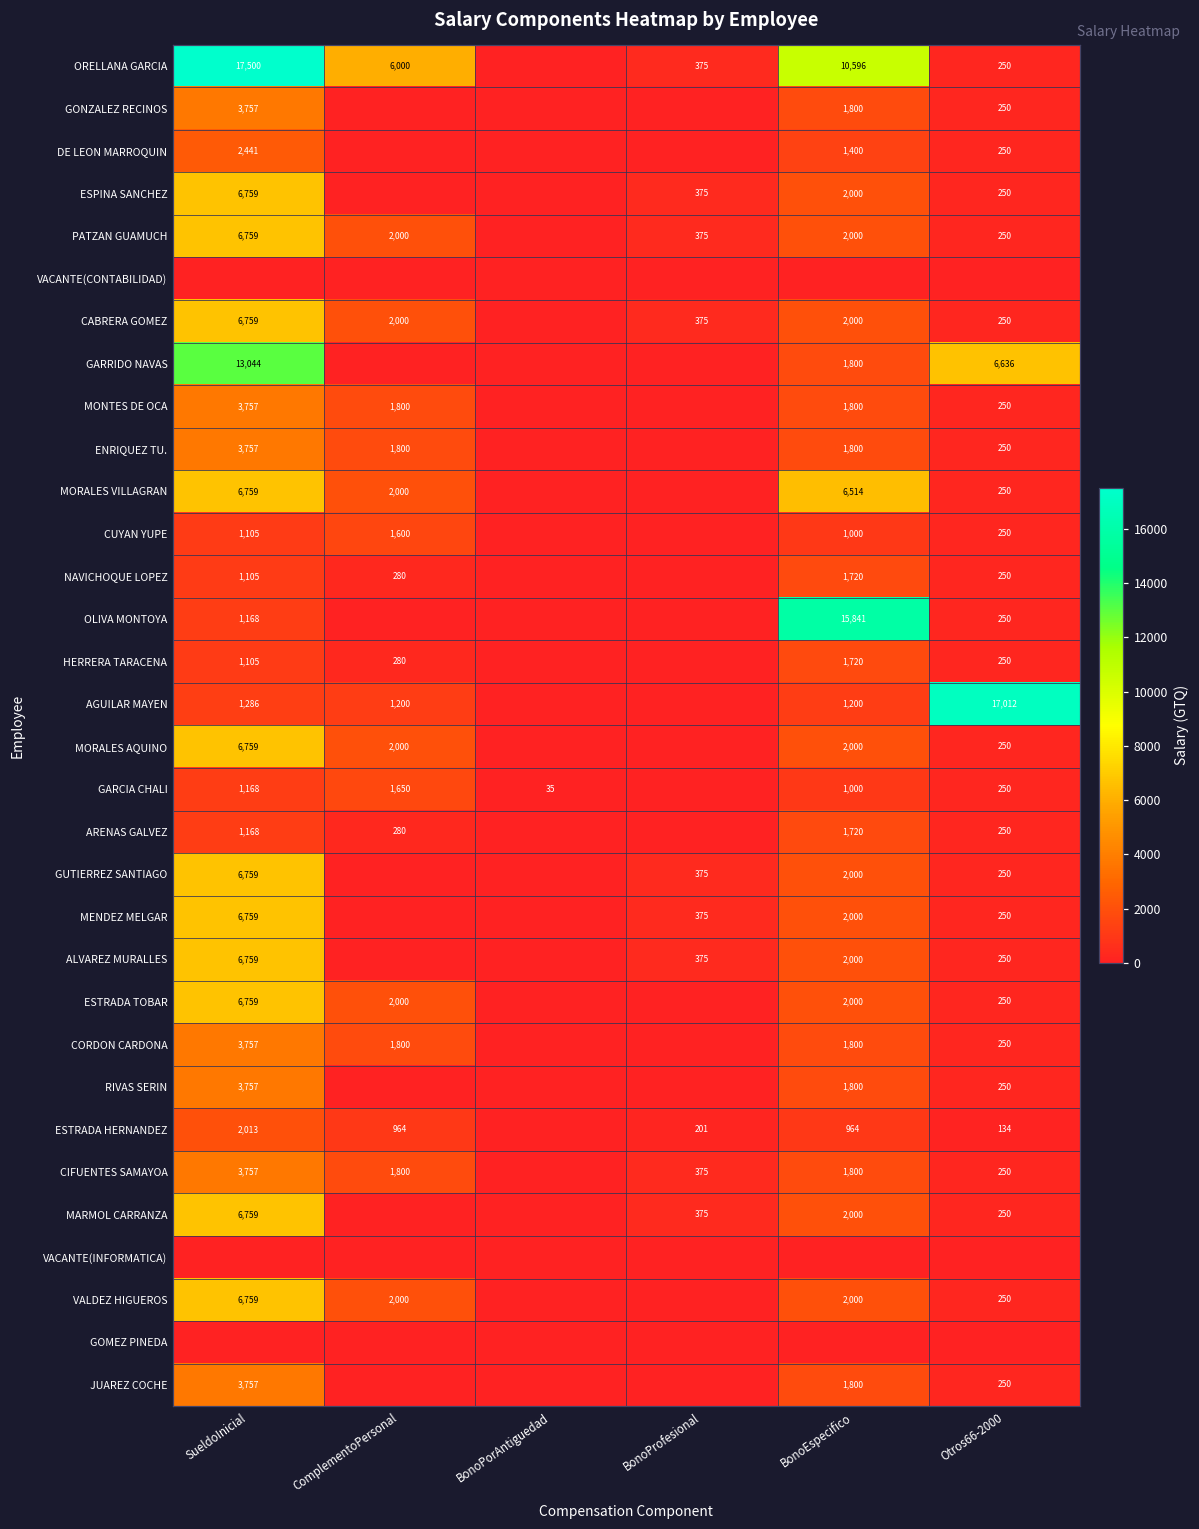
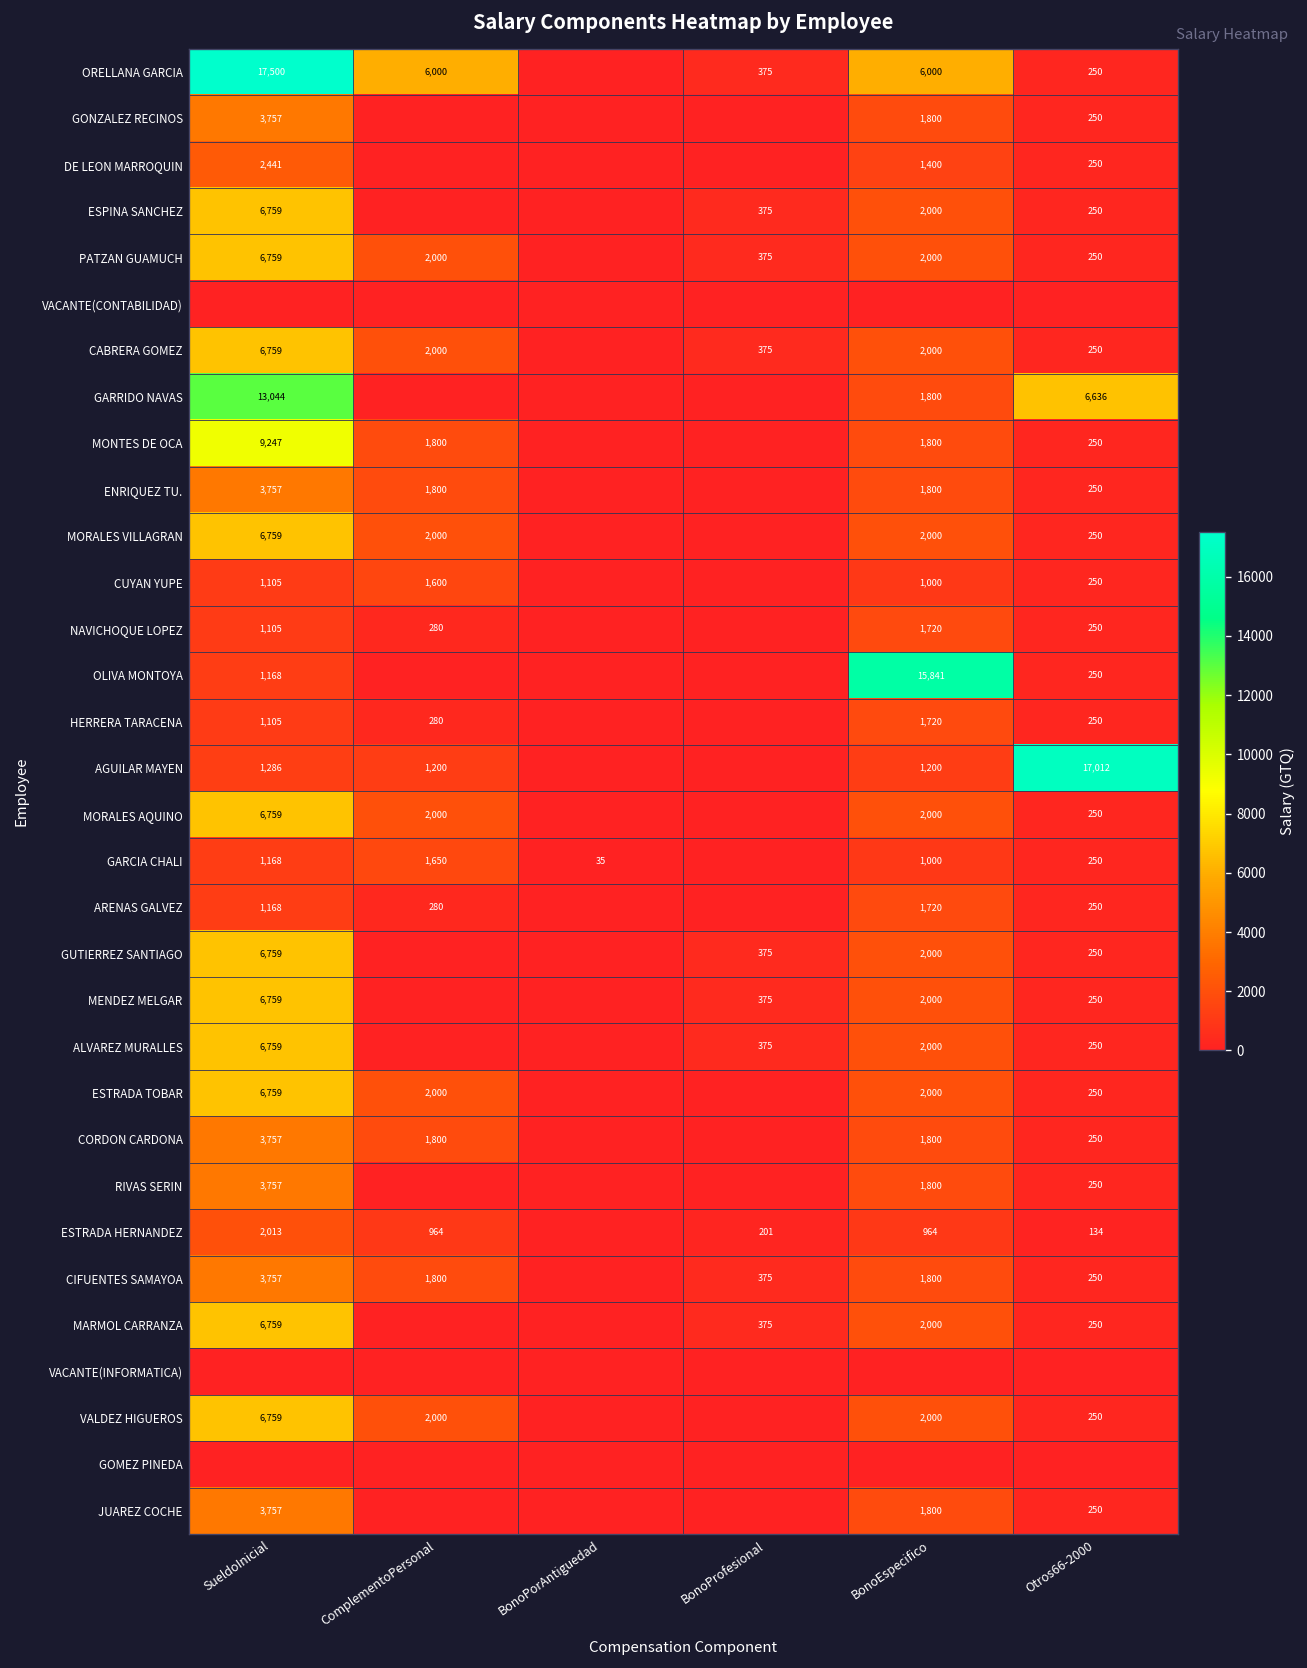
  {
    "ORELLANA GARCIA": {
      "SueldoInicial": "17,500",
      "ComplementoPersonal": "6,000",
      "BonoProfesional": "375",
-     "BonoEspecifico": "10,596",
+     "BonoEspecifico": "6,000",
      "Otros66-2000": "250"
    },
    "GONZALEZ RECINOS": {
      "SueldoInicial": "3,757",
      "BonoEspecifico": "1,800",
      "Otros66-2000": "250"
    },
    "DE LEON MARROQUIN": {
      "SueldoInicial": "2,441",
      "BonoEspecifico": "1,400",
      "Otros66-2000": "250"
    },
    "ESPINA SANCHEZ": {
      "SueldoInicial": "6,759",
      "BonoProfesional": "375",
      "BonoEspecifico": "2,000",
      "Otros66-2000": "250"
    },
    "PATZAN GUAMUCH": {
      "SueldoInicial": "6,759",
      "ComplementoPersonal": "2,000",
      "BonoProfesional": "375",
      "BonoEspecifico": "2,000",
      "Otros66-2000": "250"
    },
    "CABRERA GOMEZ": {
      "SueldoInicial": "6,759",
      "ComplementoPersonal": "2,000",
      "BonoProfesional": "375",
      "BonoEspecifico": "2,000",
      "Otros66-2000": "250"
    },
    "GARRIDO NAVAS": {
      "SueldoInicial": "13,044",
      "BonoEspecifico": "1,800",
      "Otros66-2000": "6,636"
    },
    "MONTES DE OCA": {
-     "SueldoInicial": "3,757",
+     "SueldoInicial": "9,247",
      "ComplementoPersonal": "1,800",
      "BonoEspecifico": "1,800",
      "Otros66-2000": "250"
    },
    "ENRIQUEZ TU.": {
      "SueldoInicial": "3,757",
      "ComplementoPersonal": "1,800",
      "BonoEspecifico": "1,800",
      "Otros66-2000": "250"
    },
    "MORALES VILLAGRAN": {
      "SueldoInicial": "6,759",
      "ComplementoPersonal": "2,000",
-     "BonoEspecifico": "6,514",
+     "BonoEspecifico": "2,000",
      "Otros66-2000": "250"
    },
    "CUYAN YUPE": {
      "SueldoInicial": "1,105",
      "ComplementoPersonal": "1,600",
      "BonoEspecifico": "1,000",
      "Otros66-2000": "250"
    },
    "NAVICHOQUE LOPEZ": {
      "SueldoInicial": "1,105",
      "ComplementoPersonal": "280",
      "BonoEspecifico": "1,720",
      "Otros66-2000": "250"
    },
    "OLIVA MONTOYA": {
      "SueldoInicial": "1,168",
      "BonoEspecifico": "15,841",
      "Otros66-2000": "250"
    },
    "HERRERA TARACENA": {
      "SueldoInicial": "1,105",
      "ComplementoPersonal": "280",
      "BonoEspecifico": "1,720",
      "Otros66-2000": "250"
    },
    "AGUILAR MAYEN": {
      "SueldoInicial": "1,286",
      "ComplementoPersonal": "1,200",
      "BonoEspecifico": "1,200",
      "Otros66-2000": "17,012"
    },
    "MORALES AQUINO": {
      "SueldoInicial": "6,759",
      "ComplementoPersonal": "2,000",
      "BonoEspecifico": "2,000",
      "Otros66-2000": "250"
    },
    "GARCIA CHALI": {
      "SueldoInicial": "1,168",
      "ComplementoPersonal": "1,650",
      "BonoPorAntiguedad": "35",
      "BonoEspecifico": "1,000",
      "Otros66-2000": "250"
    },
    "ARENAS GALVEZ": {
      "SueldoInicial": "1,168",
      "ComplementoPersonal": "280",
      "BonoEspecifico": "1,720",
      "Otros66-2000": "250"
    },
    "GUTIERREZ SANTIAGO": {
      "SueldoInicial": "6,759",
      "BonoProfesional": "375",
      "BonoEspecifico": "2,000",
      "Otros66-2000": "250"
    },
    "MENDEZ MELGAR": {
      "SueldoInicial": "6,759",
      "BonoProfesional": "375",
      "BonoEspecifico": "2,000",
      "Otros66-2000": "250"
    },
    "ALVAREZ MURALLES": {
      "SueldoInicial": "6,759",
      "BonoProfesional": "375",
      "BonoEspecifico": "2,000",
      "Otros66-2000": "250"
    },
    "ESTRADA TOBAR": {
      "SueldoInicial": "6,759",
      "ComplementoPersonal": "2,000",
      "BonoEspecifico": "2,000",
      "Otros66-2000": "250"
    },
    "CORDON CARDONA": {
      "SueldoInicial": "3,757",
      "ComplementoPersonal": "1,800",
      "BonoEspecifico": "1,800",
      "Otros66-2000": "250"
    },
    "RIVAS SERIN": {
      "SueldoInicial": "3,757",
      "BonoEspecifico": "1,800",
      "Otros66-2000": "250"
    },
    "ESTRADA HERNANDEZ": {
      "SueldoInicial": "2,013",
      "ComplementoPersonal": "964",
      "BonoProfesional": "201",
      "BonoEspecifico": "964",
      "Otros66-2000": "134"
    },
    "CIFUENTES SAMAYOA": {
      "SueldoInicial": "3,757",
      "ComplementoPersonal": "1,800",
      "BonoProfesional": "375",
      "BonoEspecifico": "1,800",
      "Otros66-2000": "250"
    },
    "MARMOL CARRANZA": {
      "SueldoInicial": "6,759",
      "BonoProfesional": "375",
      "BonoEspecifico": "2,000",
      "Otros66-2000": "250"
    },
    "VALDEZ HIGUEROS": {
      "SueldoInicial": "6,759",
      "ComplementoPersonal": "2,000",
      "BonoEspecifico": "2,000",
      "Otros66-2000": "250"
    },
    "JUAREZ COCHE": {
      "SueldoInicial": "3,757",
      "BonoEspecifico": "1,800",
      "Otros66-2000": "250"
    }
  }
